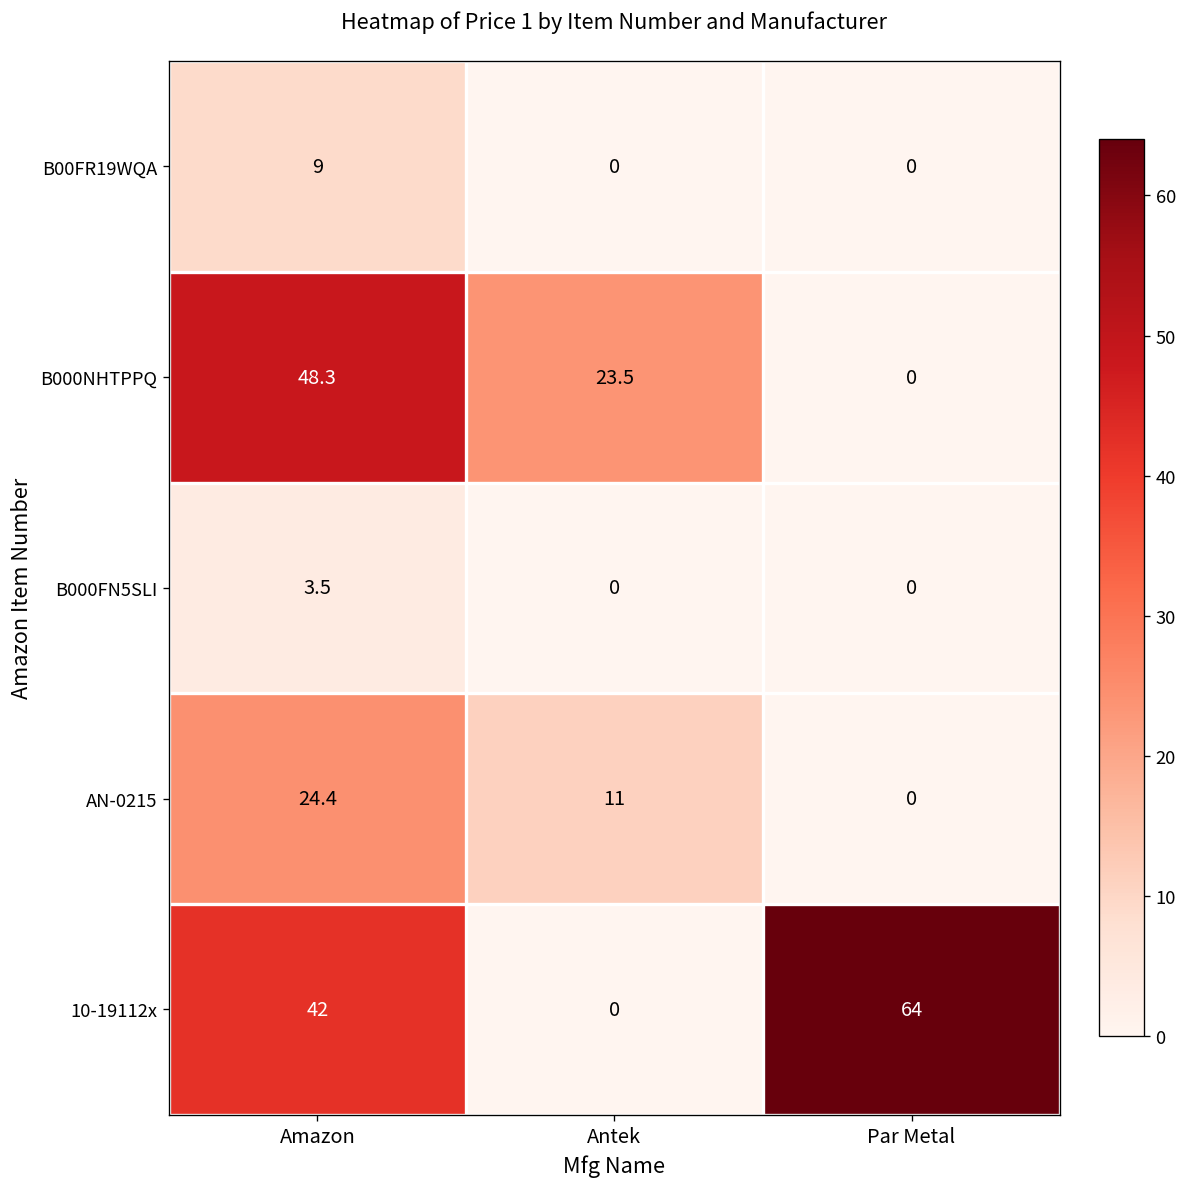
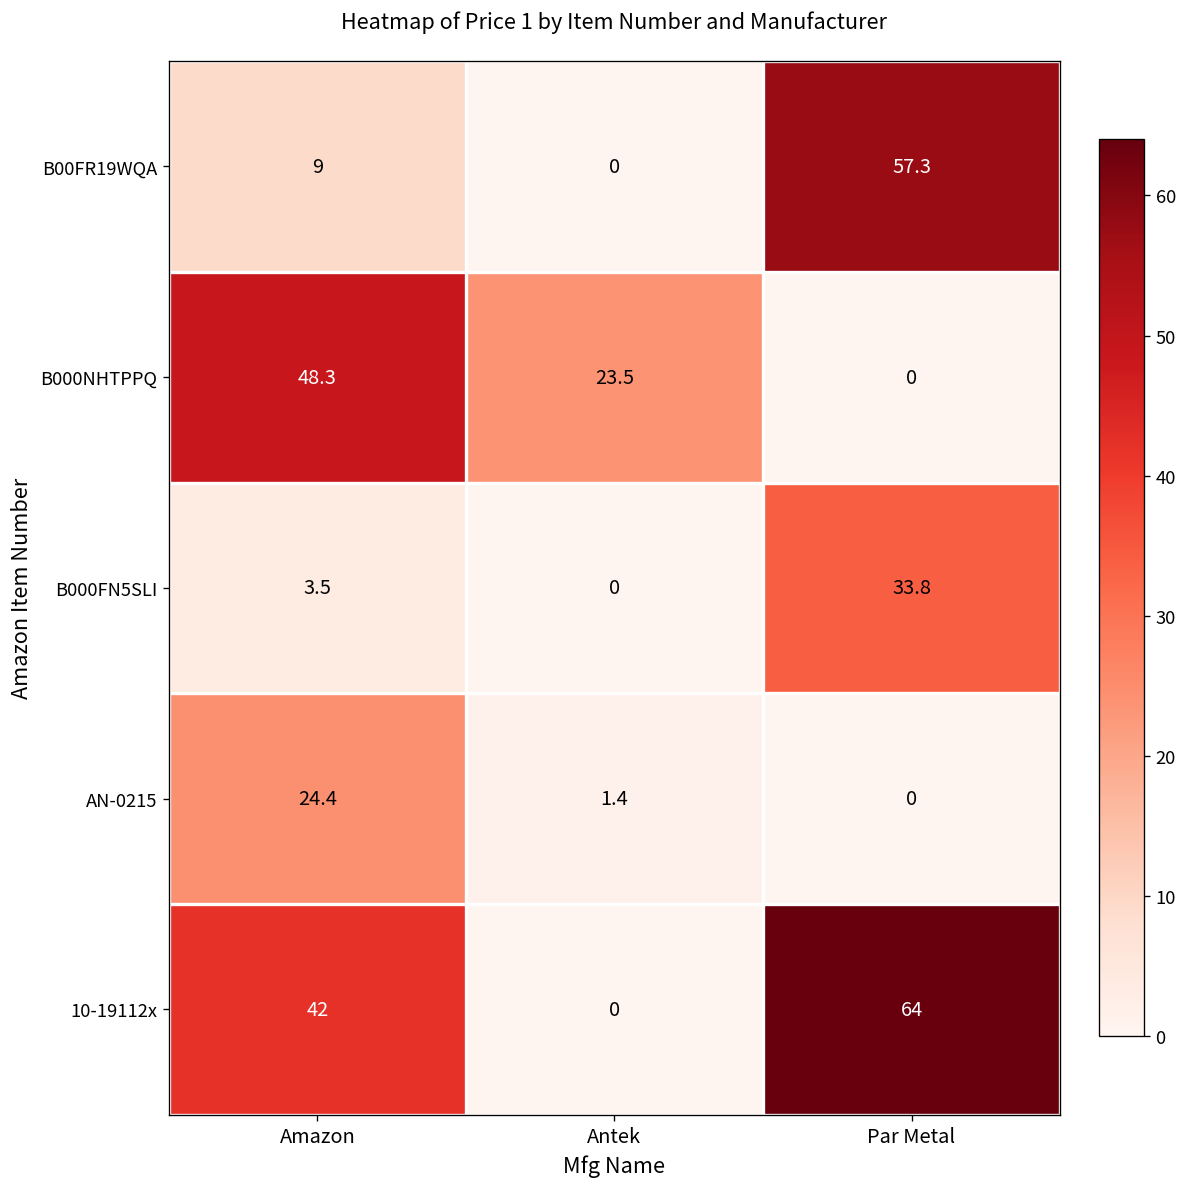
  {
    "B00FR19WQA": {
      "Amazon": 9,
      "Antek": 0,
-     "Par Metal": 0
+     "Par Metal": 57.3
    },
    "B000NHTPPQ": {
      "Amazon": 48.3,
      "Antek": 23.5,
      "Par Metal": 0
    },
    "B000FN5SLI": {
      "Amazon": 3.5,
      "Antek": 0,
-     "Par Metal": 0
+     "Par Metal": 33.8
    },
    "AN-0215": {
      "Amazon": 24.4,
-     "Antek": 11,
+     "Antek": 1.4,
      "Par Metal": 0
    },
    "10-19112x": {
      "Amazon": 42,
      "Antek": 0,
      "Par Metal": 64
    }
  }
